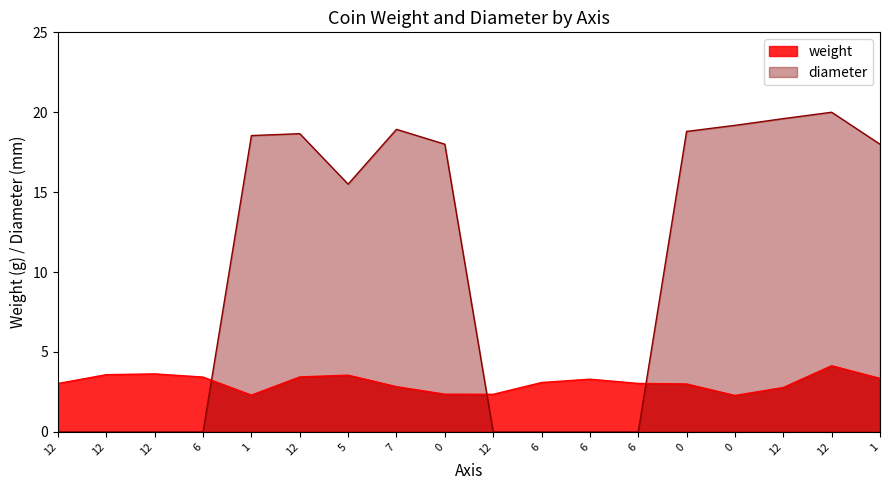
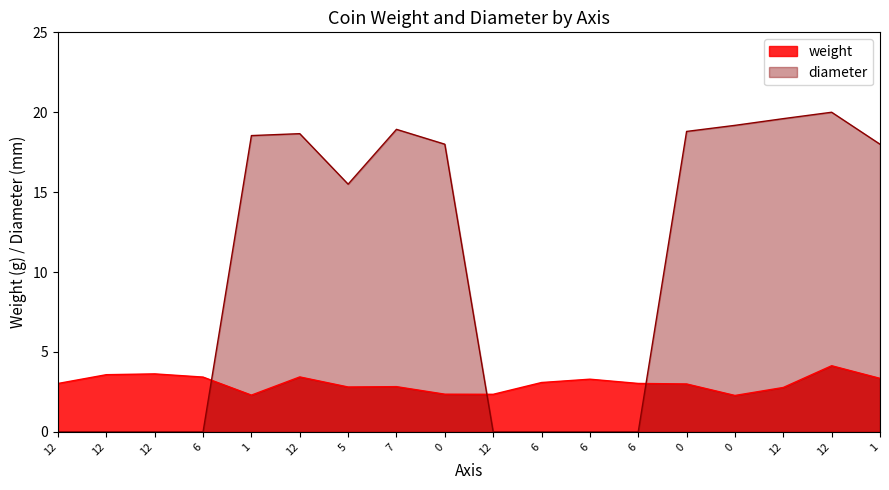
  {
    "weight": {
-     "5": 3.6,
+     "5": 2.8,
      "7": 2.8
    },
    "diameter": {
      "5": 15.5,
      "7": 18.9
    }
  }
